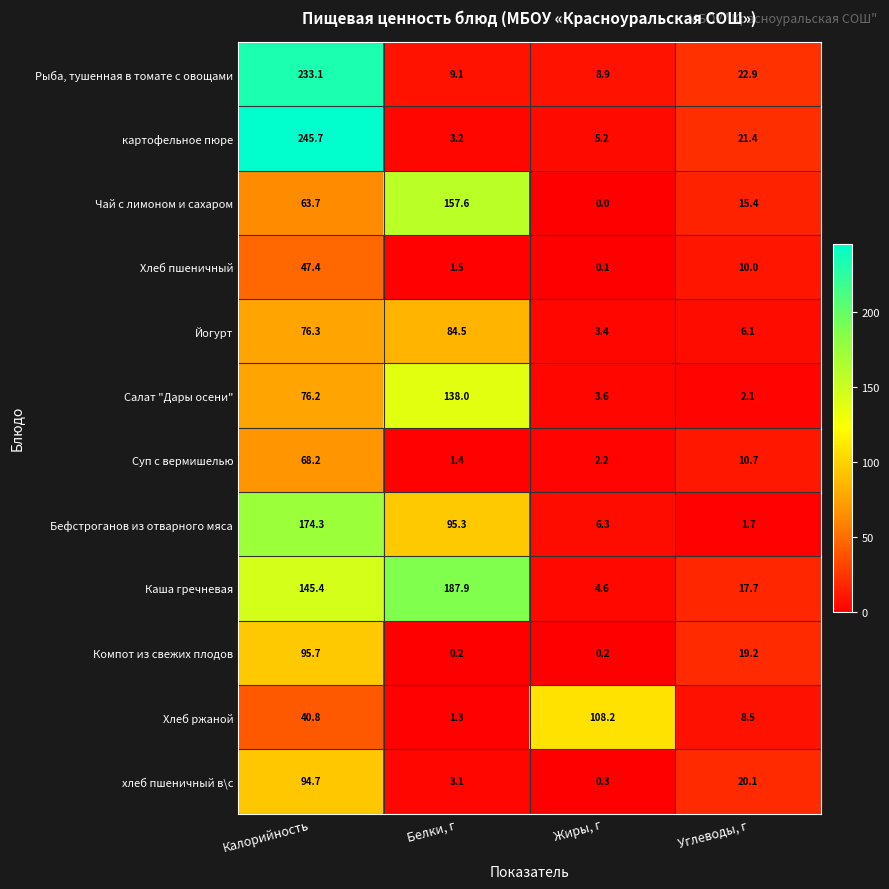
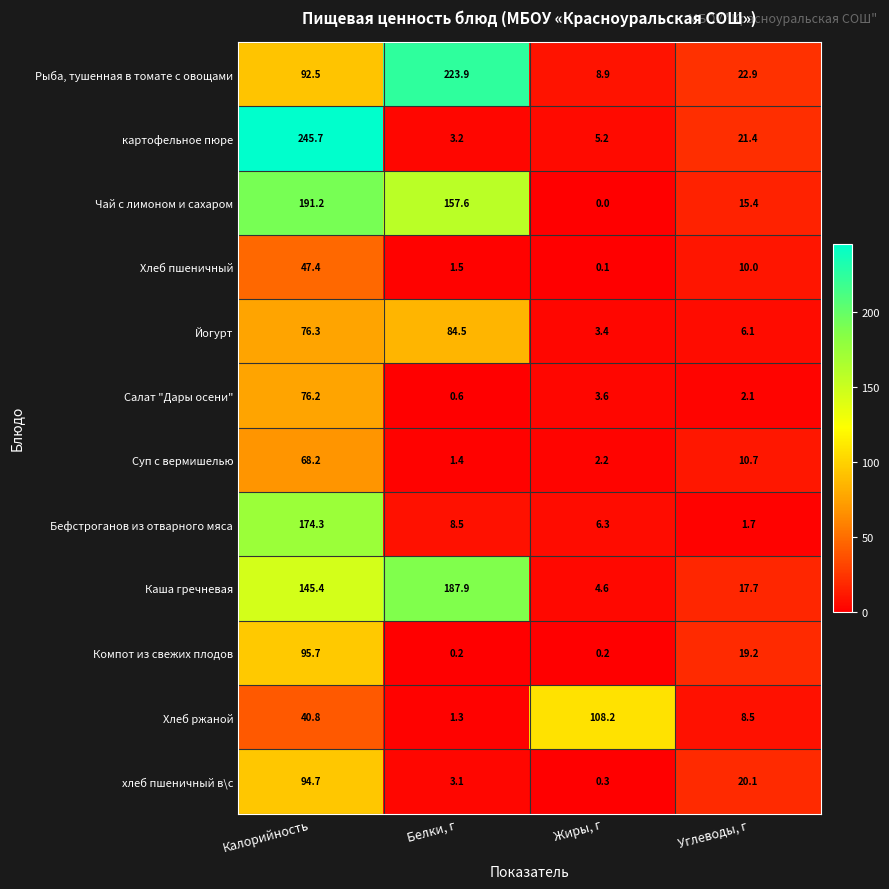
  {
    "Рыба, тушенная в томате с овощами": {
-     "Калорийность": 233.1,
-     "Белки, г": 9.1,
+     "Калорийность": 92.5,
+     "Белки, г": 223.9,
      "Жиры, г": 8.9,
      "Углеводы, г": 22.9
    },
    "картофельное пюре": {
      "Калорийность": 245.7,
      "Белки, г": 3.2,
      "Жиры, г": 5.2,
      "Углеводы, г": 21.4
    },
    "Чай с лимоном и сахаром": {
-     "Калорийность": 63.7,
+     "Калорийность": 191.2,
      "Белки, г": 157.6,
      "Жиры, г": 0.0,
      "Углеводы, г": 15.4
    },
    "Хлеб пшеничный": {
      "Калорийность": 47.4,
      "Белки, г": 1.5,
      "Жиры, г": 0.1,
      "Углеводы, г": 10.0
    },
    "Йогурт": {
      "Калорийность": 76.3,
      "Белки, г": 84.5,
      "Жиры, г": 3.4,
      "Углеводы, г": 6.1
    },
    "Салат \"Дары осени\"": {
      "Калорийность": 76.2,
-     "Белки, г": 138.0,
+     "Белки, г": 0.6,
      "Жиры, г": 3.6,
      "Углеводы, г": 2.1
    },
    "Суп с вермишелью": {
      "Калорийность": 68.2,
      "Белки, г": 1.4,
      "Жиры, г": 2.2,
      "Углеводы, г": 10.7
    },
    "Бефстроганов из отварного мяса": {
      "Калорийность": 174.3,
-     "Белки, г": 95.3,
+     "Белки, г": 8.5,
      "Жиры, г": 6.3,
      "Углеводы, г": 1.7
    },
    "Каша гречневая": {
      "Калорийность": 145.4,
      "Белки, г": 187.9,
      "Жиры, г": 4.6,
      "Углеводы, г": 17.7
    },
    "Компот из свежих плодов": {
      "Калорийность": 95.7,
      "Белки, г": 0.2,
      "Жиры, г": 0.2,
      "Углеводы, г": 19.2
    },
    "Хлеб ржаной": {
      "Калорийность": 40.8,
      "Белки, г": 1.3,
      "Жиры, г": 108.2,
      "Углеводы, г": 8.5
    },
    "хлеб пшеничный в\\с": {
      "Калорийность": 94.7,
      "Белки, г": 3.1,
      "Жиры, г": 0.3,
      "Углеводы, г": 20.1
    }
  }
